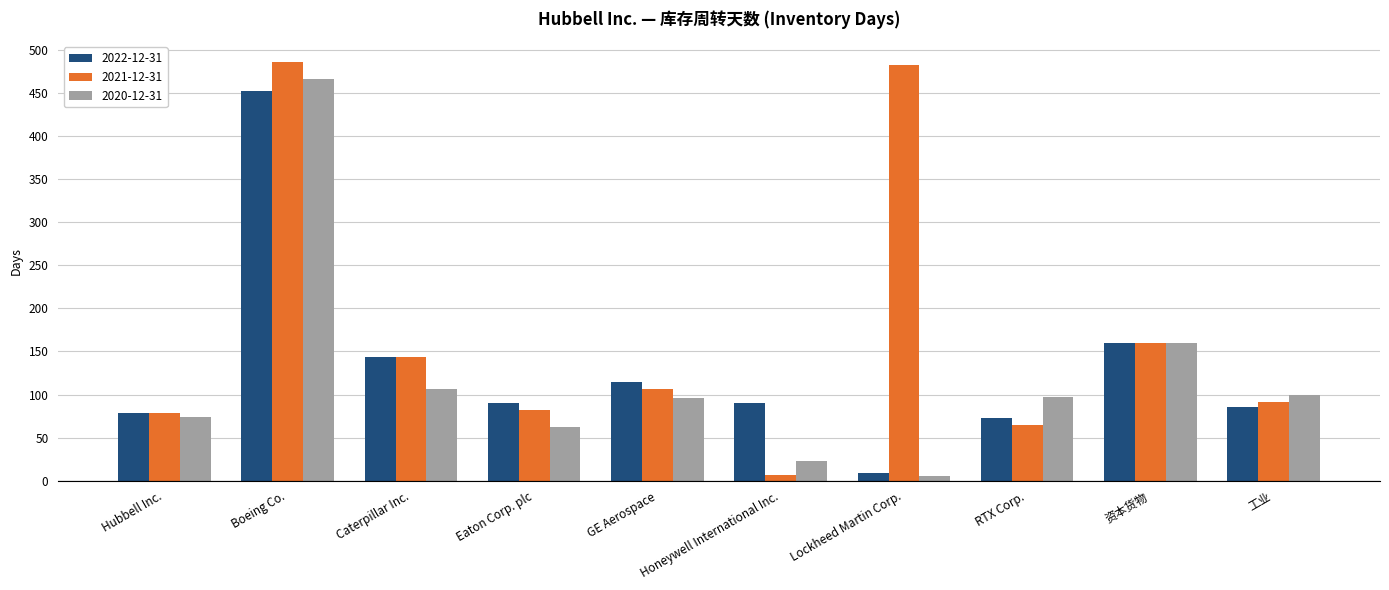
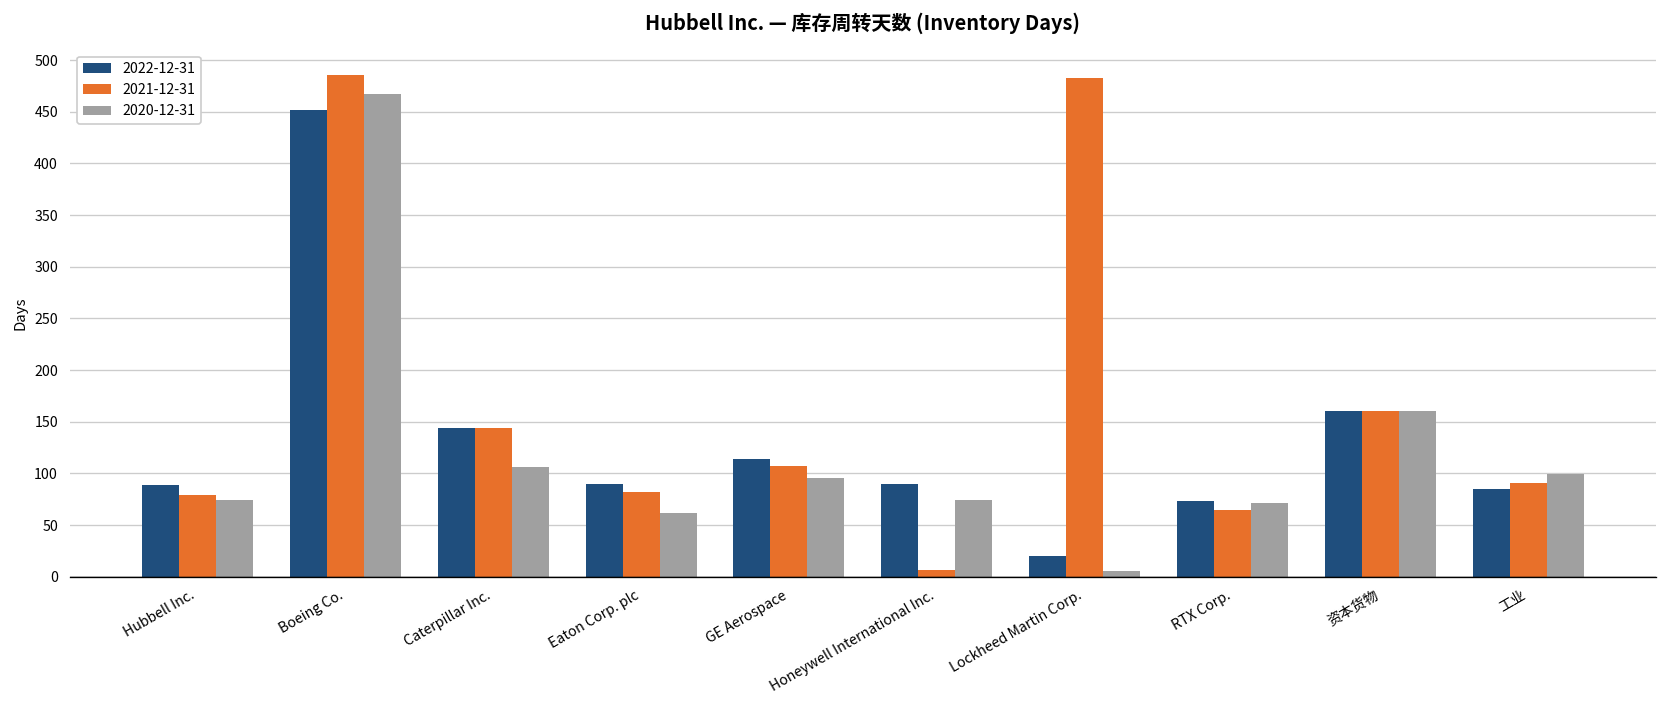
  {
    "2022-12-31": {
-     "Hubbell Inc.": 80,
+     "Hubbell Inc.": 90,
      "Boeing Co.": 450,
      "Caterpillar Inc.": 140,
      "Eaton Corp. plc": 90,
      "GE Aerospace": 110,
      "Honeywell International Inc.": 90,
-     "Lockheed Martin Corp.": 10,
+     "Lockheed Martin Corp.": 20,
      "RTX Corp.": 70,
      "资本货物": 160,
      "工业": 90
    },
    "2021-12-31": {
      "Hubbell Inc.": 80,
      "Boeing Co.": 490,
      "Caterpillar Inc.": 140,
      "Eaton Corp. plc": 80,
      "GE Aerospace": 110,
      "Honeywell International Inc.": 10,
      "Lockheed Martin Corp.": 480,
      "RTX Corp.": 70,
      "资本货物": 160,
      "工业": 90
    },
    "2020-12-31": {
      "Hubbell Inc.": 70,
      "Boeing Co.": 470,
      "Caterpillar Inc.": 110,
      "Eaton Corp. plc": 60,
      "GE Aerospace": 100,
-     "Honeywell International Inc.": 20,
+     "Honeywell International Inc.": 70,
      "Lockheed Martin Corp.": 10,
-     "RTX Corp.": 100,
+     "RTX Corp.": 70,
      "资本货物": 160,
      "工业": 100
    }
  }
